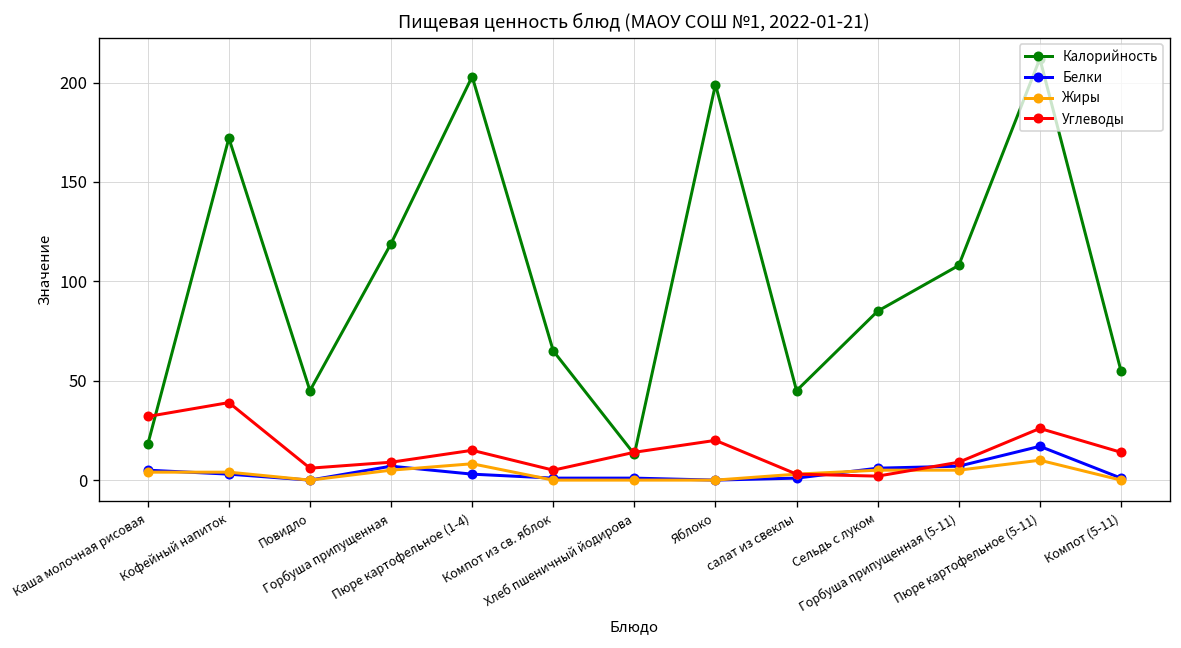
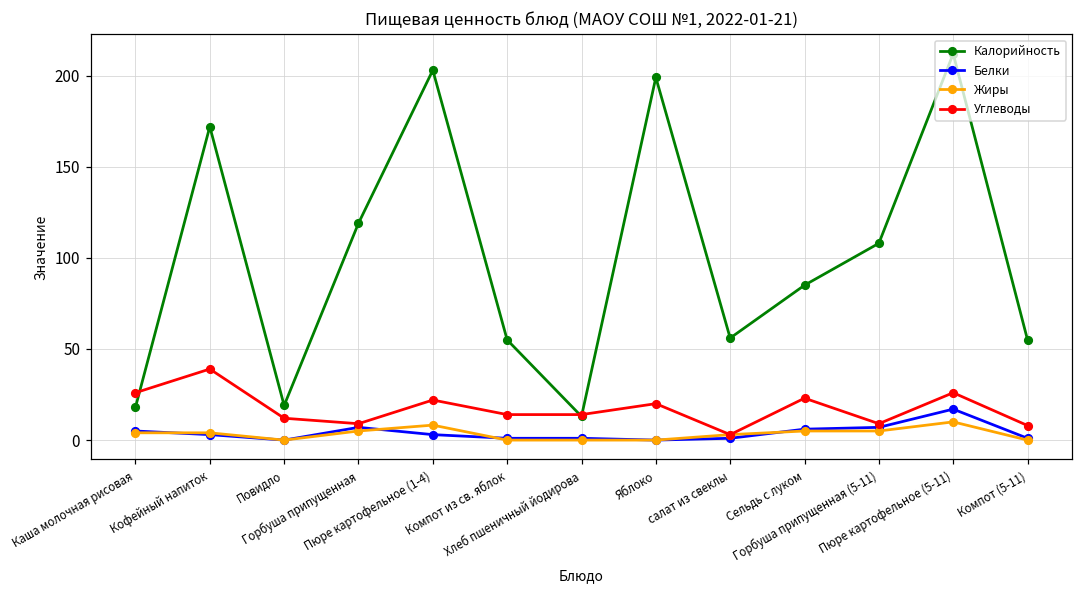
  {
    "Калорийность": {
      "Каша молочная рисовая": 18,
      "Кофейный напиток": 172,
-     "Повидло": 45,
+     "Повидло": 19,
      "Горбуша припущенная": 119,
      "Пюре картофельное (1-4)": 203,
-     "Компот из св. яблок": 65,
+     "Компот из св. яблок": 55,
      "Яблоко": 199,
-     "салат из свеклы": 45,
+     "салат из свеклы": 56,
      "Сельдь с луком": 85,
      "Горбуша припущенная (5-11)": 108,
      "Компот (5-11)": 55
    },
    "Белки": {
      "Горбуша припущенная": 7,
      "Пюре картофельное (1-4)": 3,
      "салат из свеклы": 1,
      "Горбуша припущенная (5-11)": 7,
      "Пюре картофельное (5-11)": 17
    },
    "Жиры": {
      "Горбуша припущенная": 5,
      "Пюре картофельное (1-4)": 8,
      "Горбуша припущенная (5-11)": 5,
      "Пюре картофельное (5-11)": 10
    },
    "Углеводы": {
-     "Каша молочная рисовая": 32,
+     "Каша молочная рисовая": 26,
      "Кофейный напиток": 39,
-     "Повидло": 6,
+     "Повидло": 12,
      "Горбуша припущенная": 9,
-     "Пюре картофельное (1-4)": 15,
-     "Компот из св. яблок": 5,
+     "Пюре картофельное (1-4)": 22,
+     "Компот из св. яблок": 14,
      "Яблоко": 20,
-     "Сельдь с луком": 2,
+     "Сельдь с луком": 23,
      "Горбуша припущенная (5-11)": 9,
      "Пюре картофельное (5-11)": 26,
-     "Компот (5-11)": 14
+     "Компот (5-11)": 8
    }
  }
